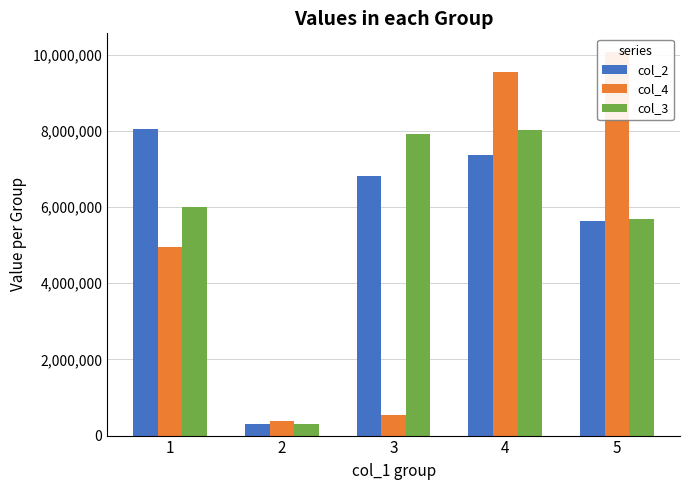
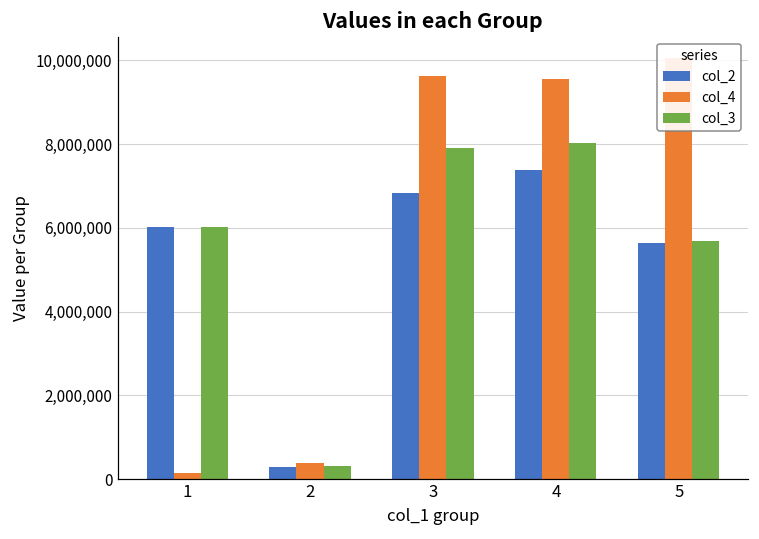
  {
    "col_2": {
-     "1": "8,100,000",
+     "1": "6,000,000",
      "2": "300,000",
      "3": "6,800,000",
      "4": "7,400,000",
      "5": "5,600,000"
    },
    "col_4": {
-     "1": "5,000,000",
+     "1": "200,000",
      "2": "400,000",
-     "3": "500,000",
+     "3": "9,600,000",
      "4": "9,600,000"
    },
    "col_3": {
      "1": "6,000,000",
      "2": "300,000",
      "3": "7,900,000",
      "4": "8,000,000",
      "5": "5,700,000"
    }
  }
